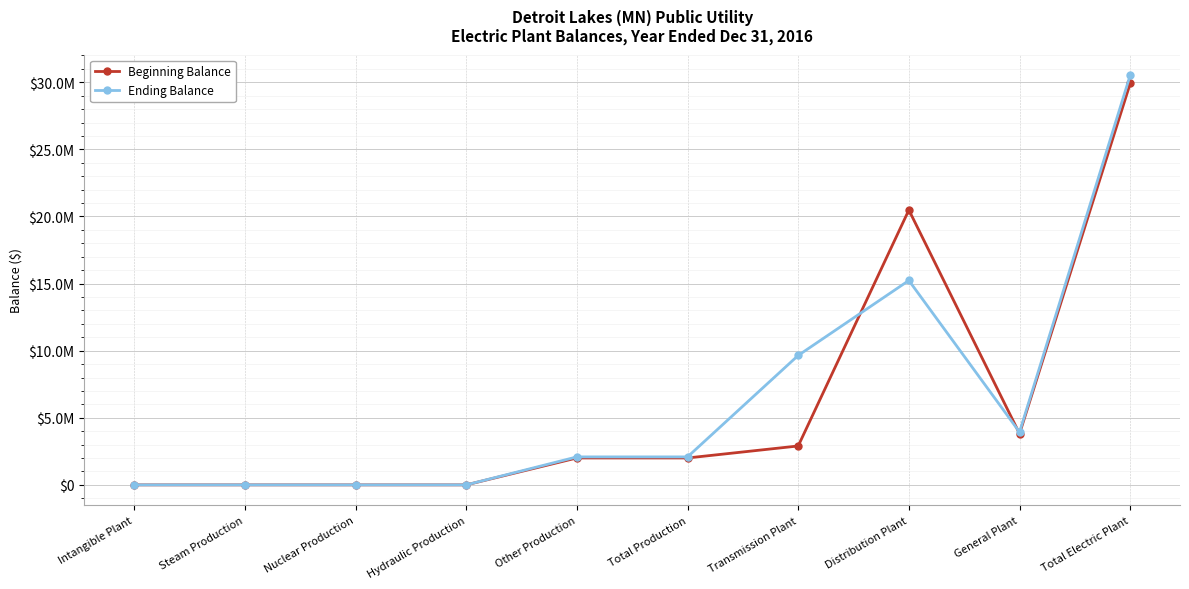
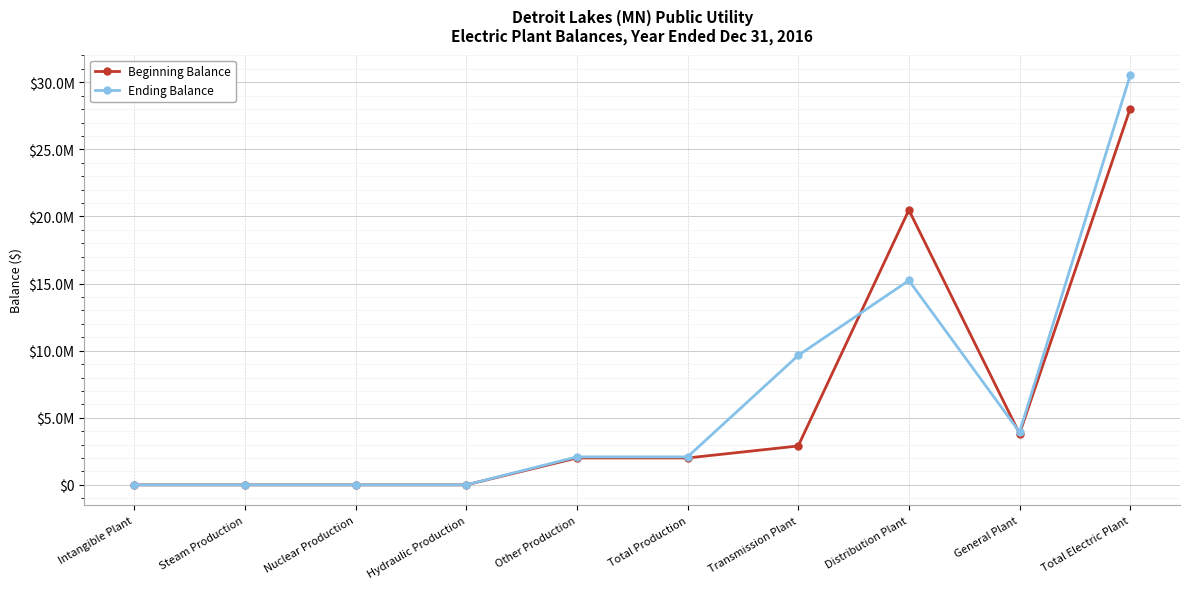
  {
    "Beginning Balance": {
      "Transmission Plant": "$2900000",
      "Distribution Plant": "$20500000",
-     "Total Electric Plant": "$29900000"
+     "Total Electric Plant": "$28000000"
    },
    "Ending Balance": {
      "Transmission Plant": "$9600000",
      "Distribution Plant": "$15200000",
      "Total Electric Plant": "$30500000"
    }
  }
